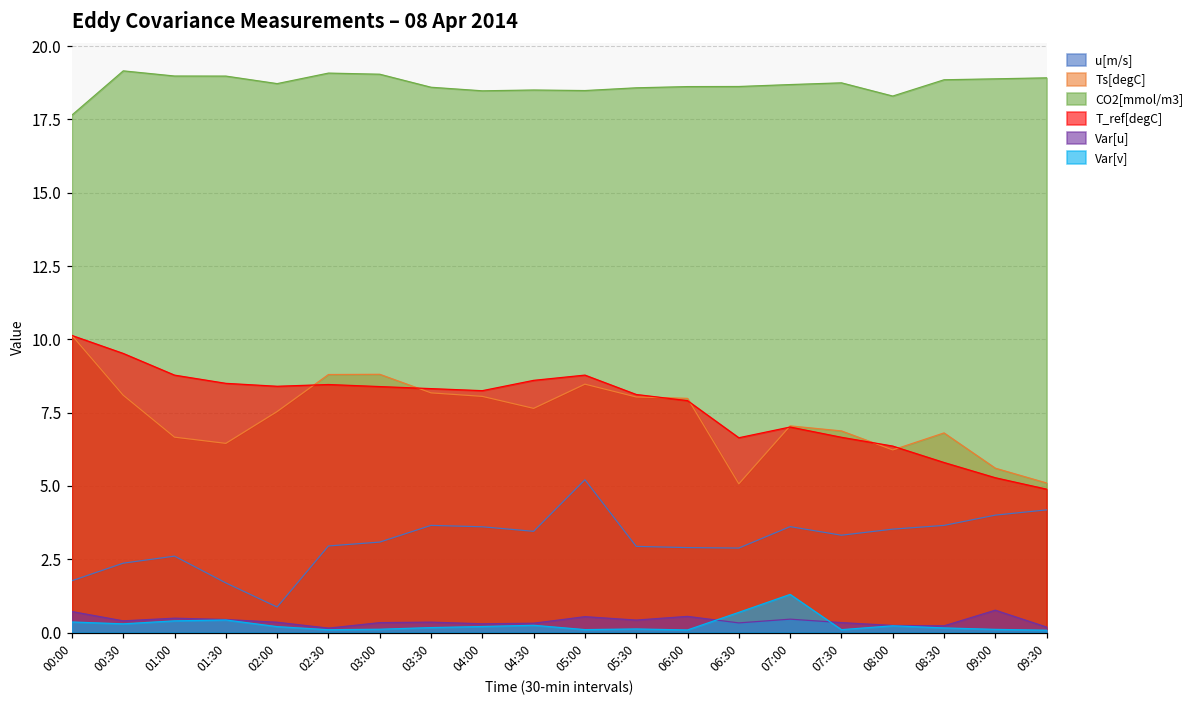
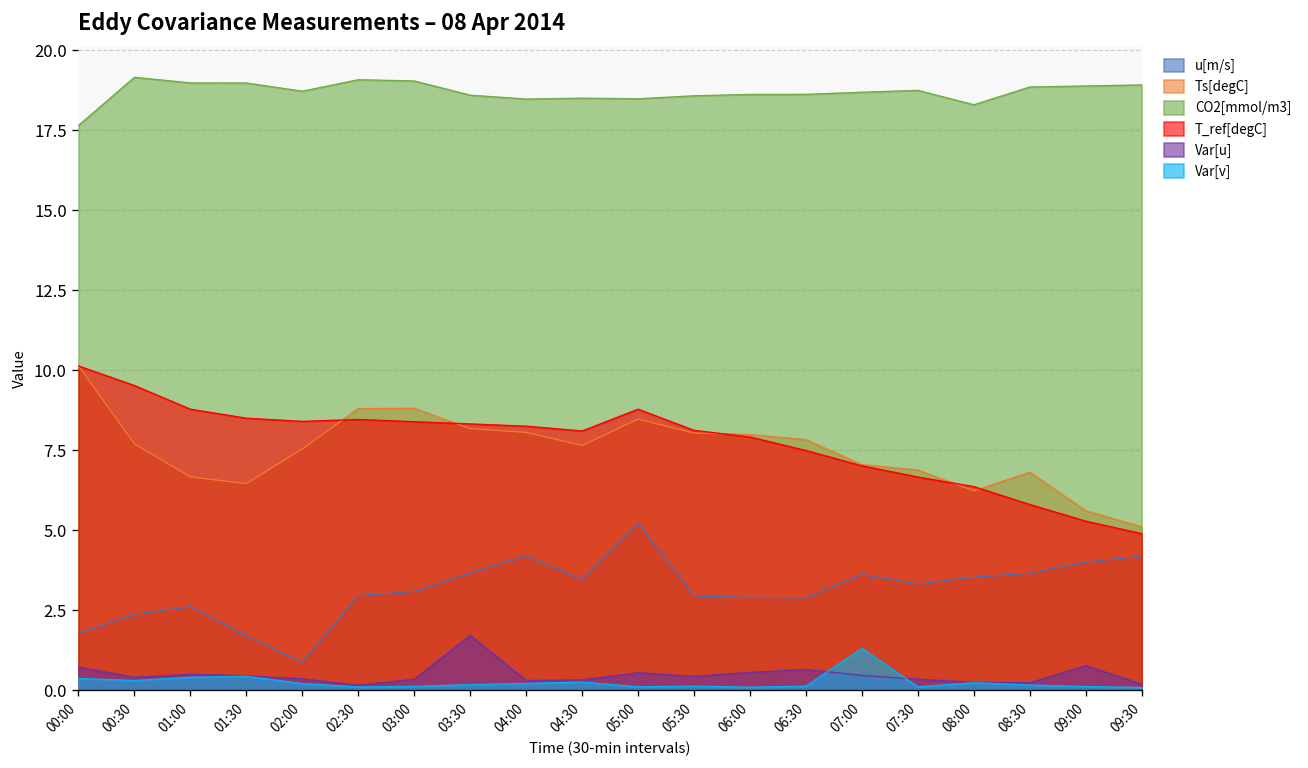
  {
    "u[m/s]": {
      "00:00": 1.8,
      "00:30": 2.4,
      "01:00": 2.6,
      "01:30": 1.7,
      "02:00": 0.9,
      "02:30": 3.0,
      "03:00": 3.1,
      "03:30": 3.7,
-     "04:00": 3.6,
+     "04:00": 4.2,
      "04:30": 3.5,
      "05:00": 5.2,
      "05:30": 2.9,
      "06:00": 2.9,
      "06:30": 2.9,
      "07:00": 3.6,
      "07:30": 3.3,
      "08:00": 3.5,
      "08:30": 3.7,
      "09:00": 4.0,
      "09:30": 4.2
    },
    "Ts[degC]": {
-     "00:30": 8.1,
+     "00:30": 7.7,
      "01:00": 6.7,
      "01:30": 6.5,
      "02:00": 7.5,
      "02:30": 8.8,
      "03:00": 8.8,
      "03:30": 8.2,
      "04:00": 8.1,
      "04:30": 7.6,
      "05:00": 8.5,
-     "06:30": 5.1,
+     "06:30": 7.8,
      "07:30": 6.9,
      "08:00": 6.2,
      "08:30": 6.8,
      "09:00": 5.6,
      "09:30": 5.1
    },
    "CO2[mmol/m3]": {
      "00:00": 17.7,
      "00:30": 19.2,
      "01:00": 19.0,
      "01:30": 19.0,
      "02:00": 18.7,
      "02:30": 19.1,
      "03:00": 19.0,
      "03:30": 18.6,
      "04:00": 18.5,
      "04:30": 18.5,
      "05:00": 18.5,
      "05:30": 18.6,
      "06:00": 18.6,
      "06:30": 18.6,
      "07:00": 18.7,
      "07:30": 18.8,
      "08:00": 18.3,
      "08:30": 18.9,
      "09:00": 18.9,
      "09:30": 18.9
    },
    "T_ref[degC]": {
      "00:30": 9.5,
      "01:00": 8.8,
      "01:30": 8.5,
      "02:00": 8.4,
      "02:30": 8.5,
      "03:00": 8.4,
      "03:30": 8.3,
      "04:00": 8.3,
-     "04:30": 8.6,
+     "04:30": 8.1,
      "05:00": 8.8,
-     "06:30": 6.6,
+     "06:30": 7.5,
      "07:30": 6.7,
      "08:00": 6.4,
      "08:30": 5.8,
      "09:00": 5.3,
      "09:30": 4.9
    },
    "Var[u]": {
      "00:00": 0.7,
      "00:30": 0.4,
      "02:00": 0.4,
      "03:00": 0.3,
-     "03:30": 0.4,
+     "03:30": 1.7,
      "05:00": 0.5,
      "05:30": 0.4,
      "06:00": 0.6,
-     "06:30": 0.3,
+     "06:30": 0.6,
      "07:00": 0.5,
      "07:30": 0.3,
      "09:00": 0.8,
      "09:30": 0.2
    },
    "Var[v]": {
      "00:00": 0.4,
      "00:30": 0.3,
      "02:00": 0.2,
      "03:00": 0.1,
      "03:30": 0.2,
      "05:00": 0.1,
      "05:30": 0.1,
      "06:00": 0.1,
-     "06:30": 0.7,
+     "06:30": 0.1,
      "07:00": 1.3,
      "07:30": 0.1,
      "09:00": 0.1,
      "09:30": 0.1
    }
  }
